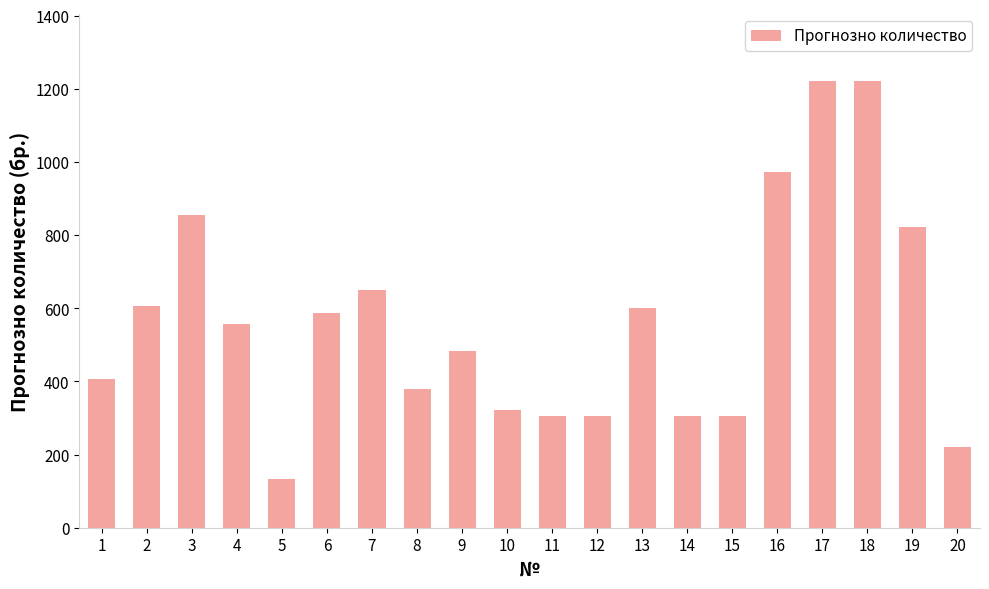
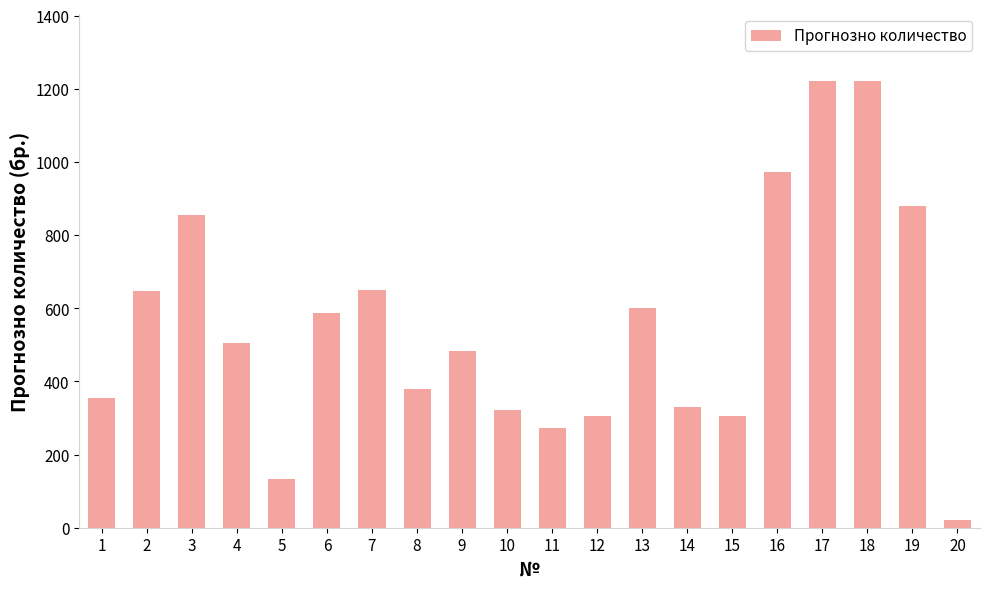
  {
-   "1": 410,
-   "2": 610,
+   "1": 360,
+   "2": 650,
    "3": 860,
-   "4": 560,
+   "4": 510,
    "5": 130,
    "6": 590,
    "7": 650,
    "8": 380,
    "9": 480,
    "10": 320,
-   "11": 310,
+   "11": 270,
    "12": 310,
    "13": 600,
-   "14": 310,
+   "14": 330,
    "15": 310,
    "16": 970,
    "17": 1220,
    "18": 1220,
-   "19": 820,
-   "20": 220
+   "19": 880,
+   "20": 20
  }
